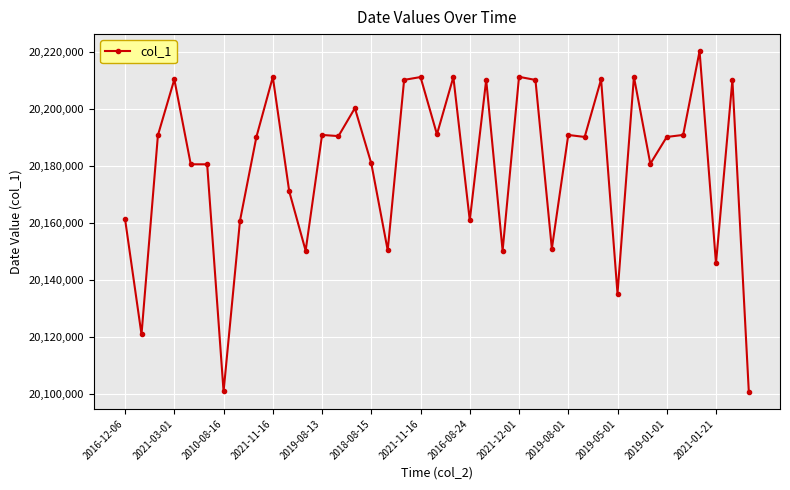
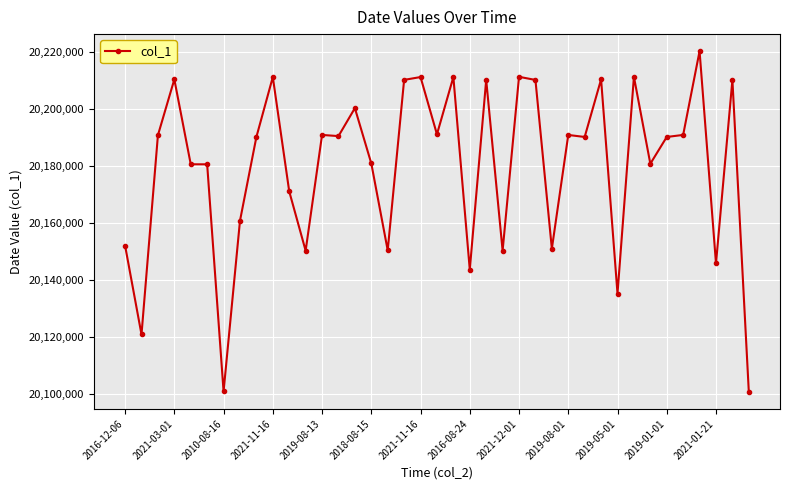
  {
-   "2016-12-06": "20,161,000",
+   "2016-12-06": "20,152,000",
    "2010-08-16": "20,101,000",
    "2018-08-15": "20,181,000",
-   "2016-08-24": "20,161,000",
+   "2016-08-24": "20,144,000",
    "2019-08-01": "20,191,000",
    "2019-05-01": "20,135,000",
    "2021-01-21": "20,146,000"
  }
